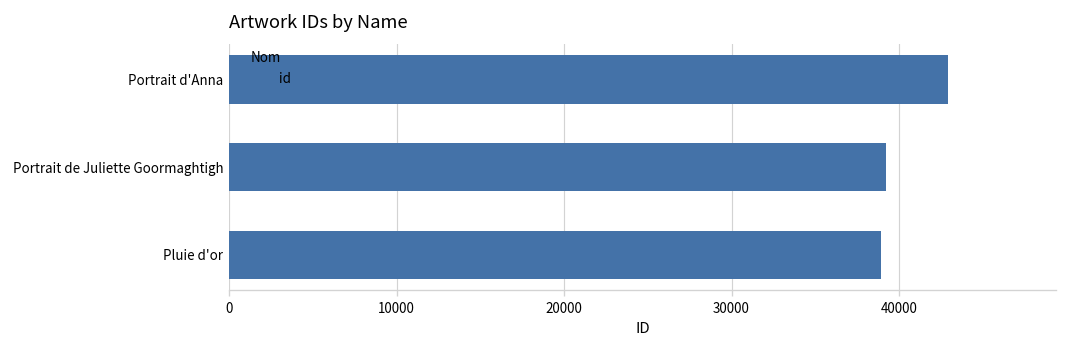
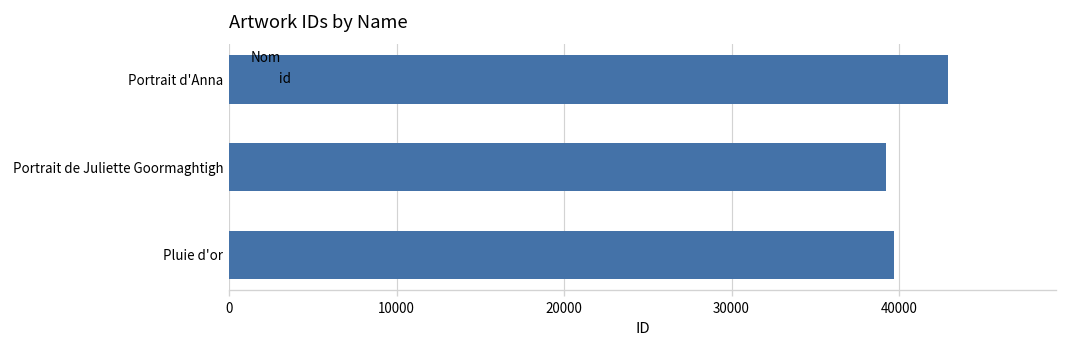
  {
    "Portrait d'Anna": 42900,
    "Portrait de Juliette Goormaghtigh": 39200,
-   "Pluie d'or": 38900
+   "Pluie d'or": 39700
  }
